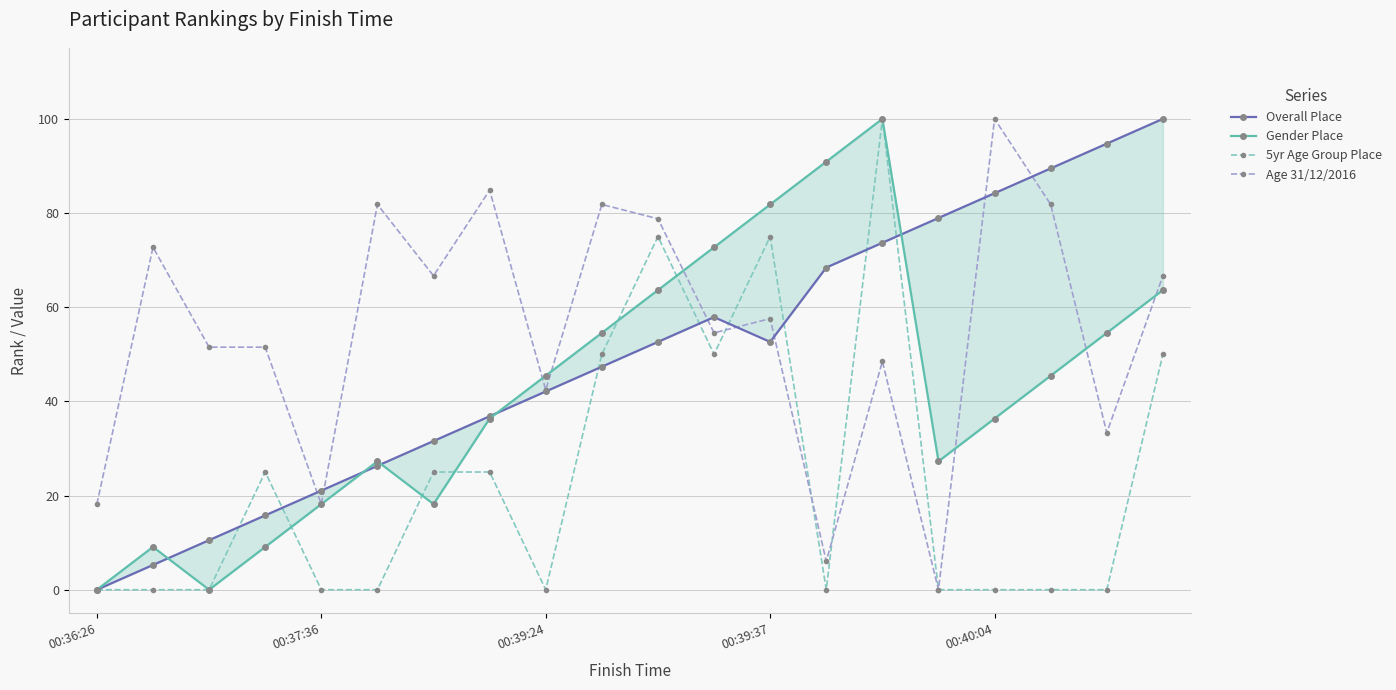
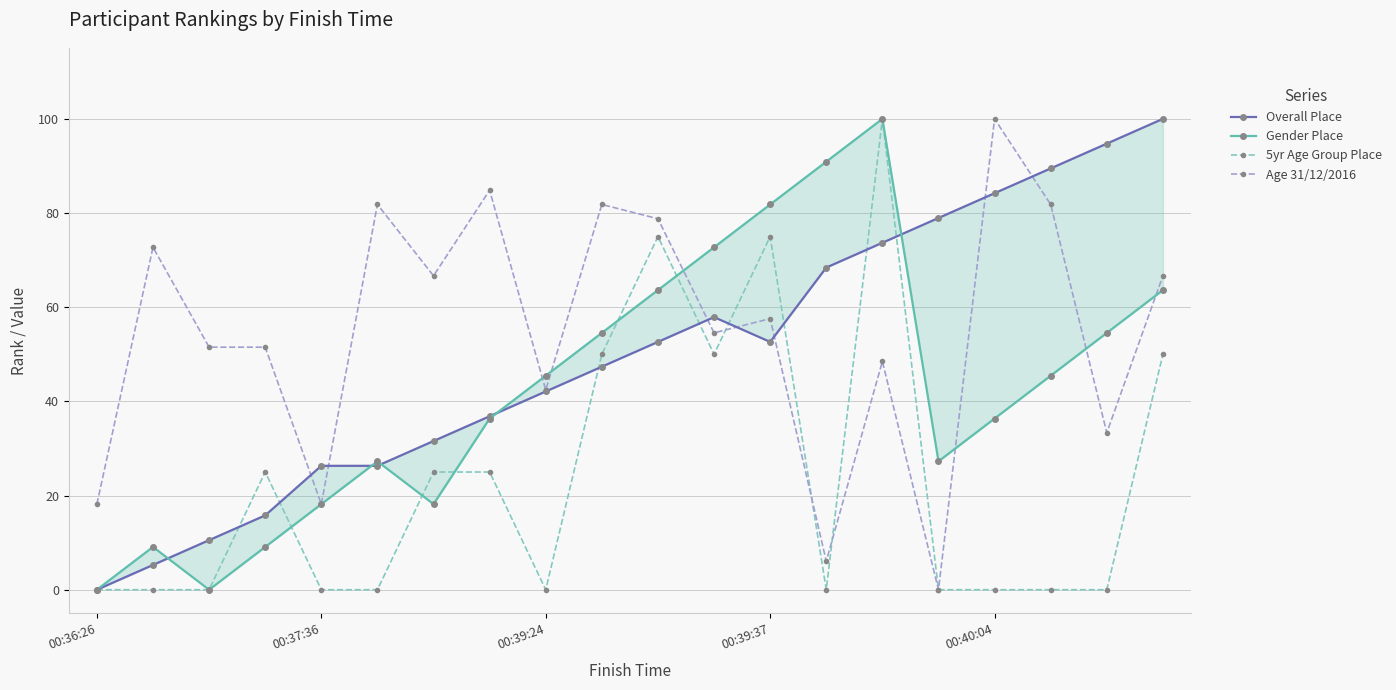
  {
    "Overall Place": {
-     "00:37:36": 21,
+     "00:37:36": 26,
      "00:39:37": 53
    }
  }
